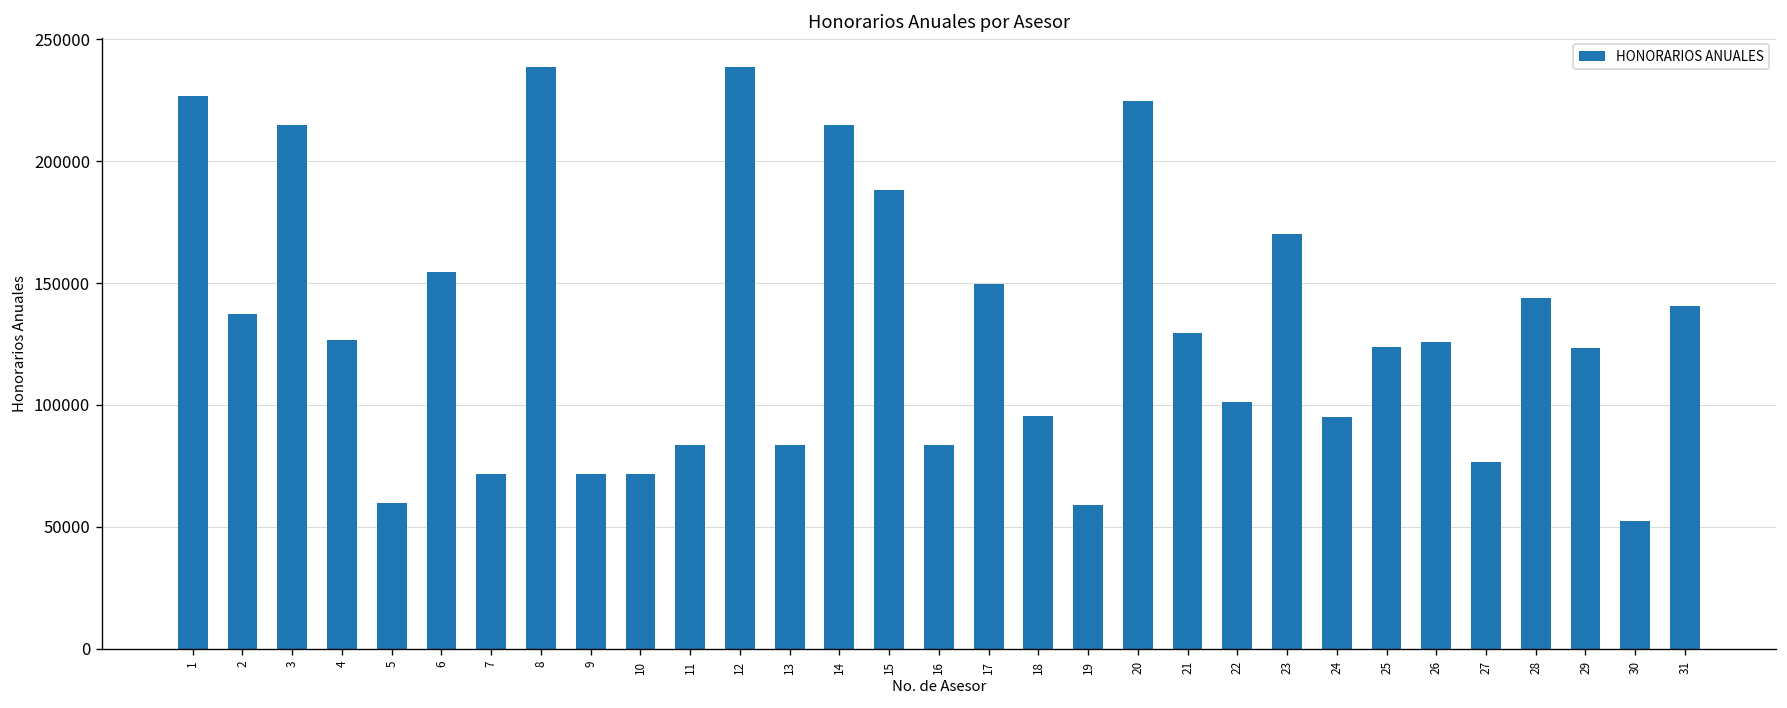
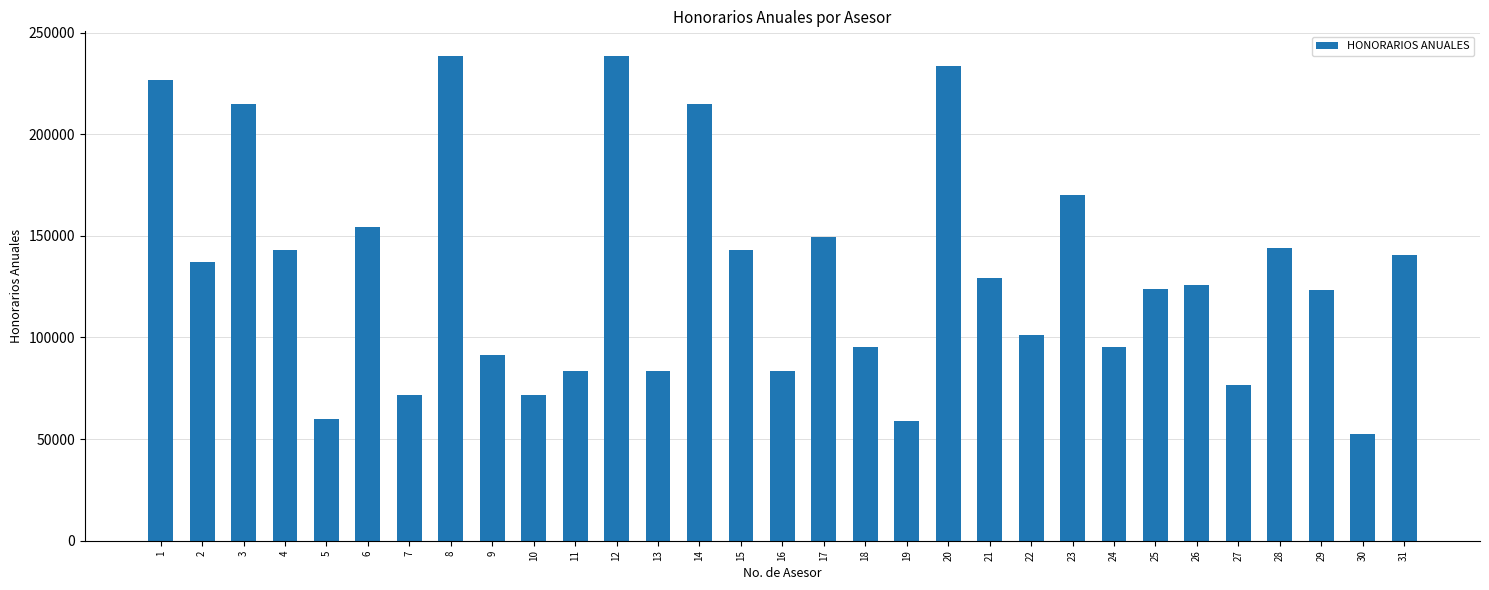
  {
    "1": 227000,
    "2": 137000,
    "3": 215000,
-   "4": 127000,
+   "4": 143000,
    "5": 60000,
    "6": 155000,
    "7": 72000,
    "8": 239000,
-   "9": 72000,
+   "9": 91000,
    "10": 72000,
    "11": 83000,
    "12": 239000,
    "13": 84000,
    "14": 215000,
-   "15": 188000,
+   "15": 143000,
    "16": 84000,
    "17": 149000,
    "18": 95000,
    "19": 59000,
-   "20": 225000,
+   "20": 234000,
    "21": 129000,
    "22": 101000,
    "23": 170000,
    "24": 95000,
    "25": 124000,
    "26": 126000,
    "27": 77000,
    "28": 144000,
    "29": 124000,
    "30": 52000,
    "31": 141000
  }
